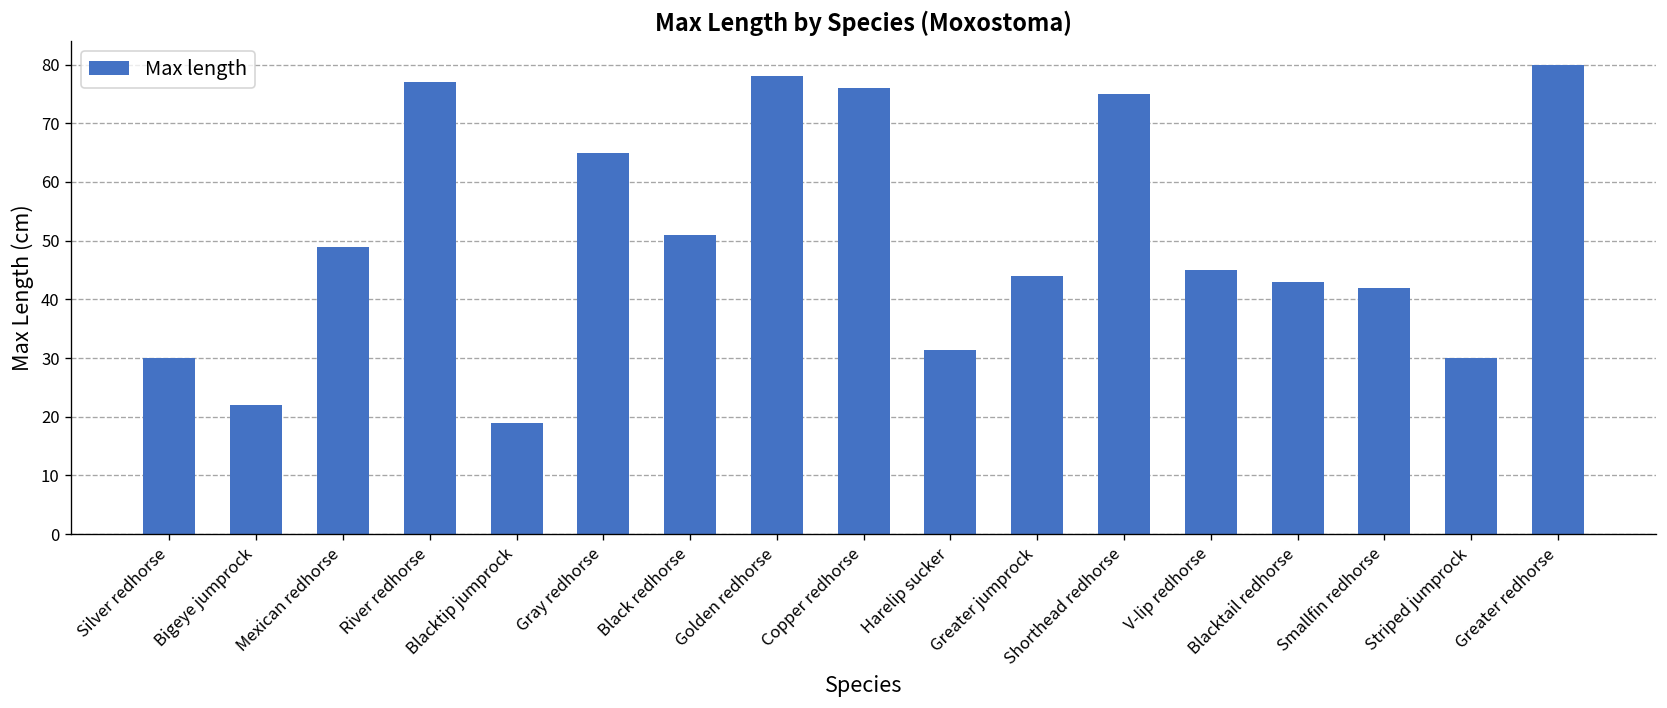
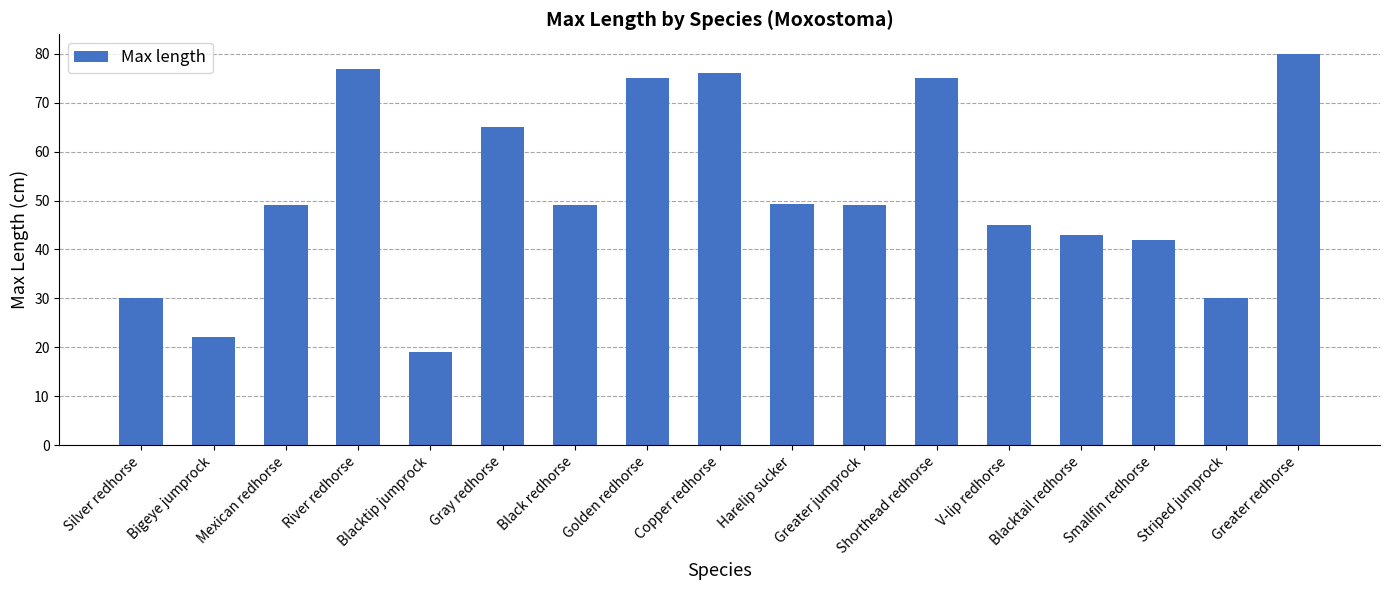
  {
    "Silver redhorse": 30,
    "Bigeye jumprock": 22,
    "Mexican redhorse": 49,
    "River redhorse": 77,
    "Blacktip jumprock": 19,
    "Gray redhorse": 65,
-   "Black redhorse": 51,
-   "Golden redhorse": 78,
+   "Black redhorse": 49,
+   "Golden redhorse": 75,
    "Copper redhorse": 76,
-   "Harelip sucker": 31,
-   "Greater jumprock": 44,
+   "Harelip sucker": 49,
+   "Greater jumprock": 49,
    "Shorthead redhorse": 75,
    "V-lip redhorse": 45,
    "Blacktail redhorse": 43,
    "Smallfin redhorse": 42,
    "Striped jumprock": 30,
    "Greater redhorse": 80
  }
